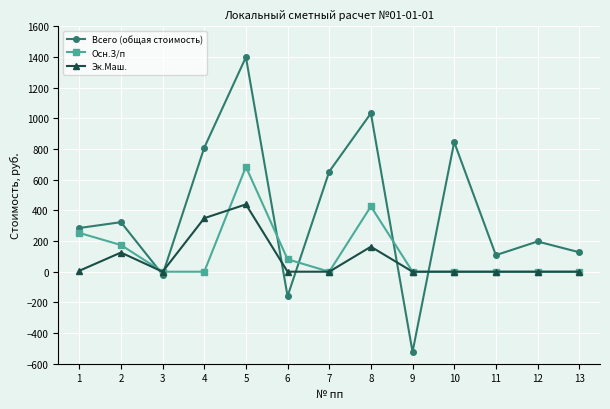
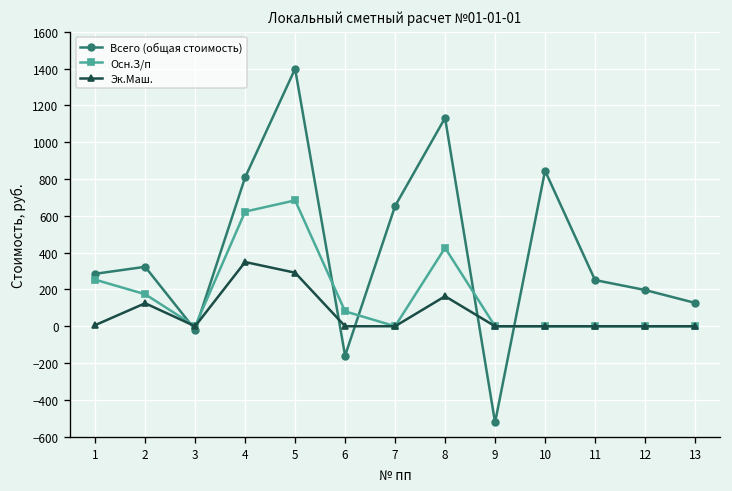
  {
    "Всего (общая стоимость)": {
      "1": 290,
      "2": 320,
      "3": -20,
      "4": 810,
      "5": 1400,
      "6": -160,
      "7": 650,
-     "8": 1030,
+     "8": 1130,
      "9": -520,
      "10": 850,
-     "11": 110,
+     "11": 250,
      "12": 200,
      "13": 130
    },
    "Осн.З/п": {
      "1": 250,
      "2": 170,
-     "4": 0,
+     "4": 620,
      "5": 680,
      "6": 80,
      "8": 430
    },
    "Эк.Маш.": {
      "1": 10,
      "2": 130,
      "4": 350,
-     "5": 440,
+     "5": 290,
      "6": 0,
      "8": 160
    }
  }
